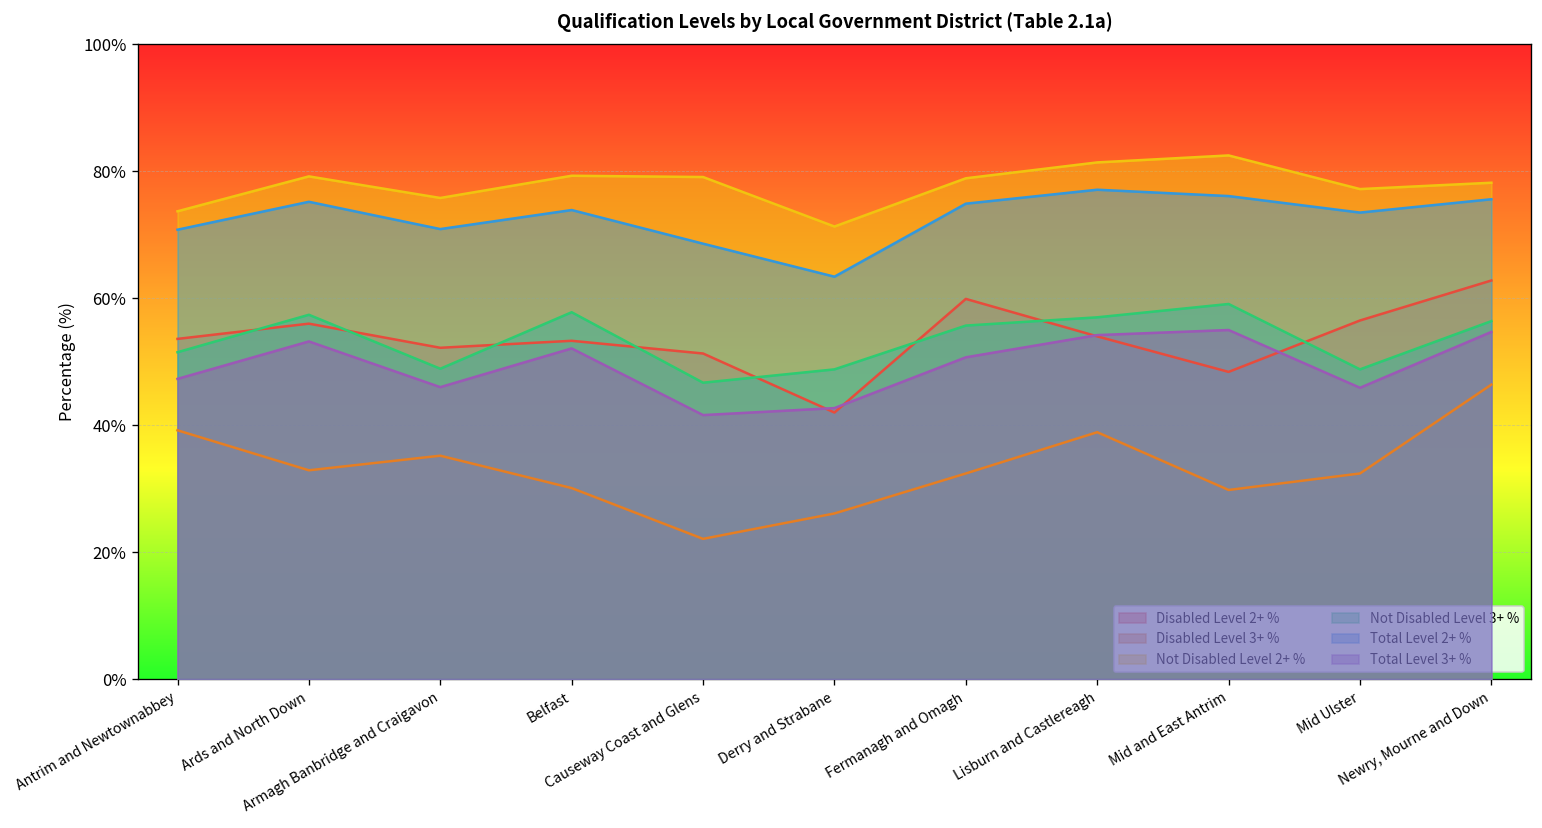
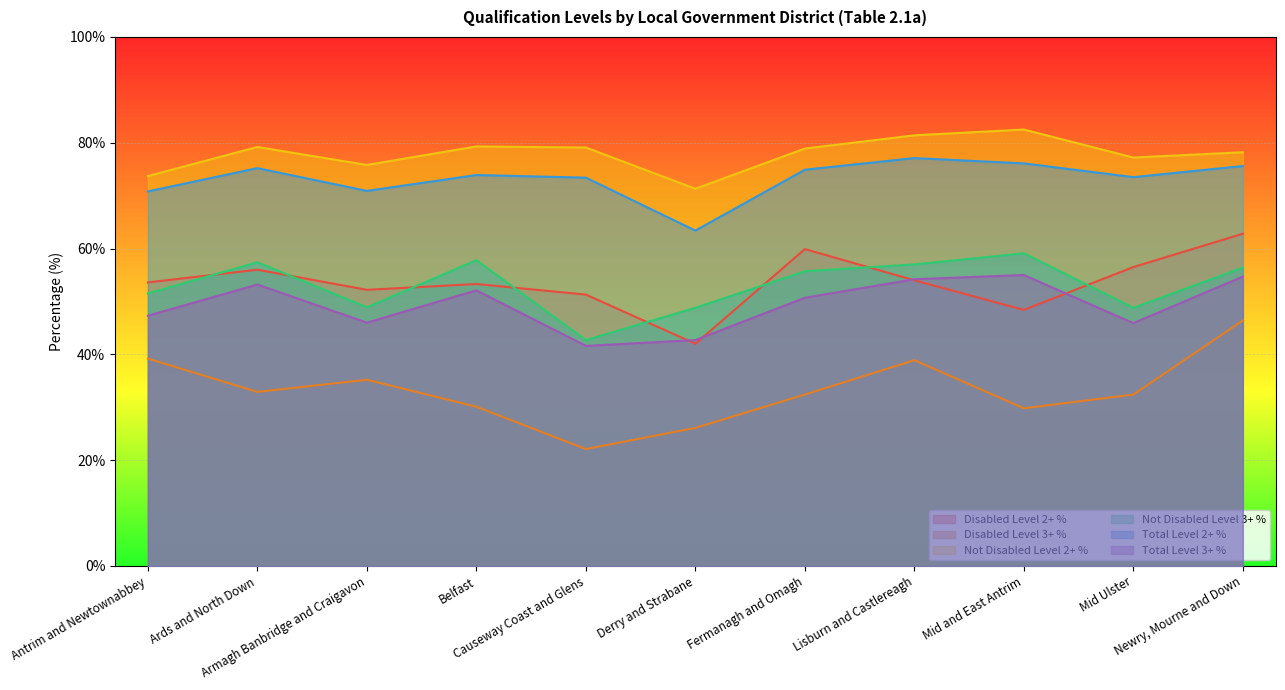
  {
    "Not Disabled Level 3+ %": {
      "Antrim and Newtownabbey": "52%",
      "Ards and North Down": "57%",
      "Armagh Banbridge and Craigavon": "49%",
      "Belfast": "58%",
-     "Causeway Coast and Glens": "47%",
+     "Causeway Coast and Glens": "43%",
      "Derry and Strabane": "49%",
      "Fermanagh and Omagh": "56%",
      "Lisburn and Castlereagh": "57%",
      "Mid and East Antrim": "59%",
      "Mid Ulster": "49%",
      "Newry, Mourne and Down": "56%"
    },
    "Total Level 2+ %": {
      "Antrim and Newtownabbey": "71%",
      "Ards and North Down": "75%",
      "Armagh Banbridge and Craigavon": "71%",
      "Belfast": "74%",
-     "Causeway Coast and Glens": "69%",
+     "Causeway Coast and Glens": "73%",
      "Derry and Strabane": "63%",
      "Fermanagh and Omagh": "75%",
      "Lisburn and Castlereagh": "77%",
      "Mid and East Antrim": "76%",
      "Mid Ulster": "74%",
      "Newry, Mourne and Down": "76%"
    },
    "Total Level 3+ %": {
      "Antrim and Newtownabbey": "47%",
      "Ards and North Down": "53%",
      "Armagh Banbridge and Craigavon": "46%",
      "Belfast": "52%",
      "Causeway Coast and Glens": "42%",
      "Derry and Strabane": "43%",
      "Fermanagh and Omagh": "51%",
      "Mid and East Antrim": "55%",
      "Mid Ulster": "46%",
      "Newry, Mourne and Down": "55%"
    }
  }
